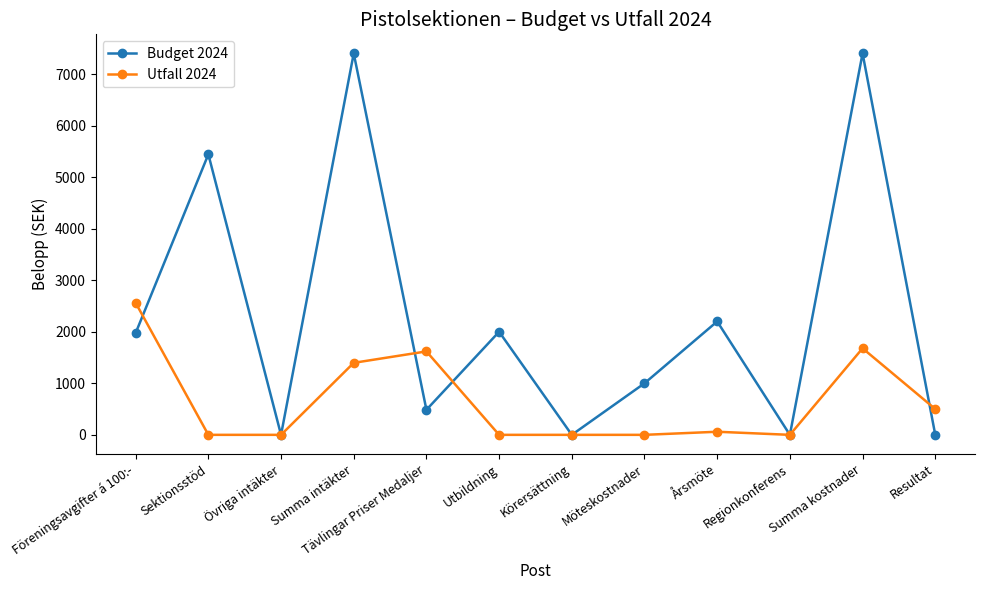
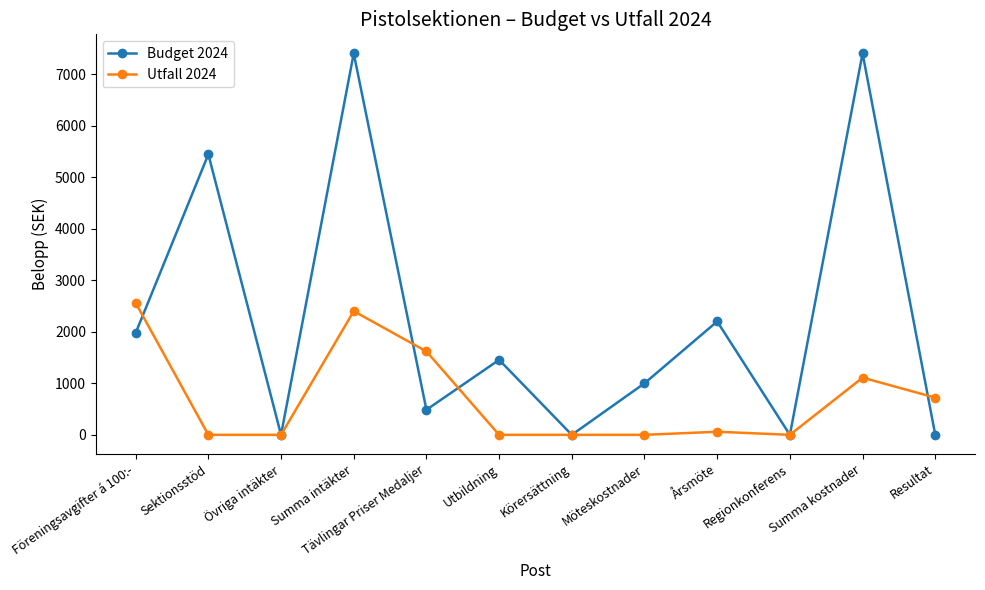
  {
    "Budget 2024": {
      "Föreningsavgifter á 100:-": 2000,
      "Sektionsstöd": 5400,
      "Summa intäkter": 7400,
      "Tävlingar Priser Medaljer": 500,
-     "Utbildning": 2000,
+     "Utbildning": 1500,
      "Möteskostnader": 1000,
      "Årsmöte": 2200,
      "Summa kostnader": 7400,
      "Resultat": 0
    },
    "Utfall 2024": {
      "Föreningsavgifter á 100:-": 2600,
      "Sektionsstöd": 0,
-     "Summa intäkter": 1400,
+     "Summa intäkter": 2400,
      "Tävlingar Priser Medaljer": 1600,
      "Utbildning": 0,
      "Möteskostnader": 0,
      "Årsmöte": 100,
-     "Summa kostnader": 1700,
-     "Resultat": 500
+     "Summa kostnader": 1100,
+     "Resultat": 700
    }
  }
